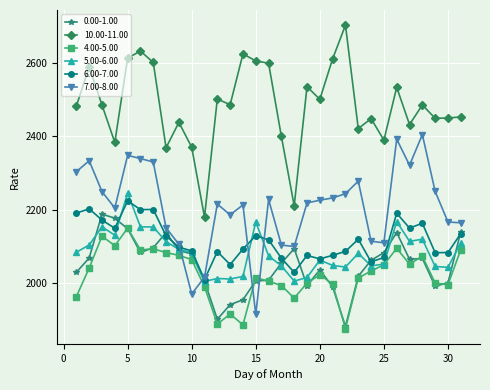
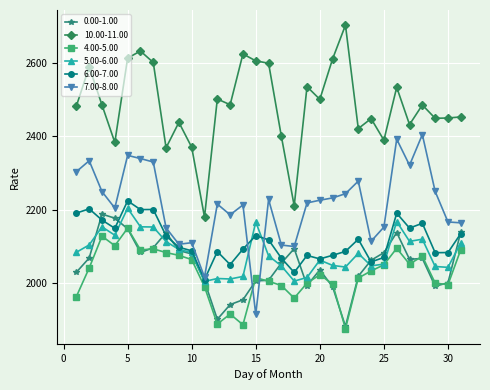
  {
    "5.00-6.00": {
-     "5": 2250,
+     "5": 2200,
      "15": 2170,
      "30": 2040
    },
    "7.00-8.00": {
      "5": 2350,
-     "10": 1970,
+     "10": 2110,
      "15": 1910,
      "20": 2230,
-     "25": 2110,
+     "25": 2150,
      "30": 2170
    }
  }
